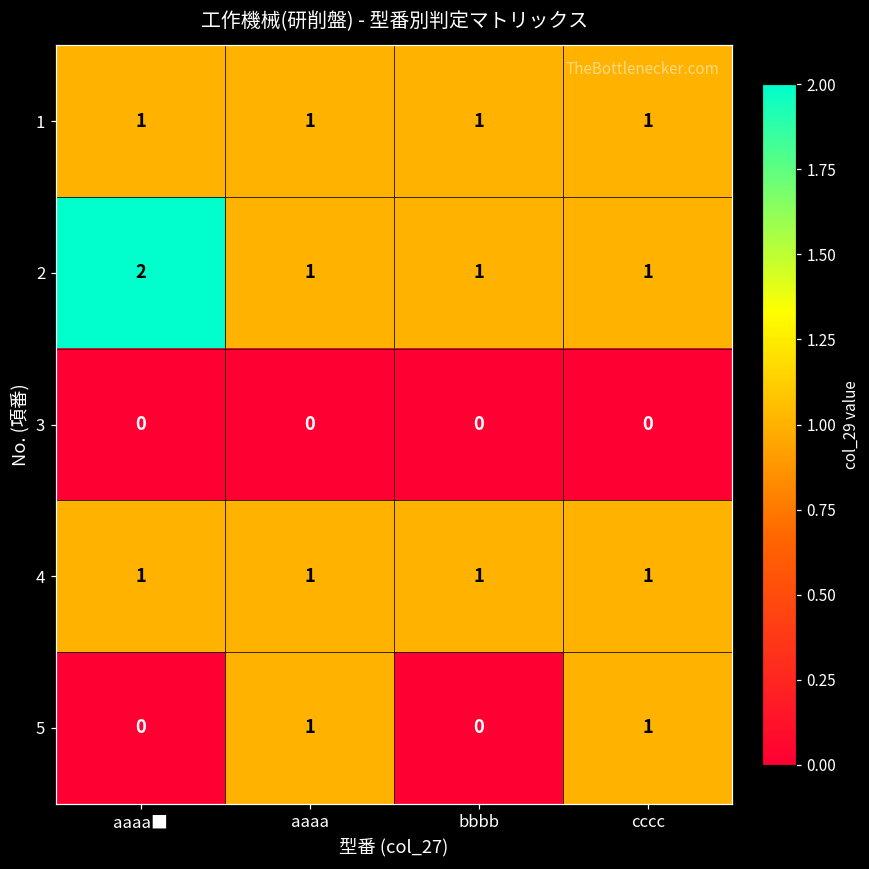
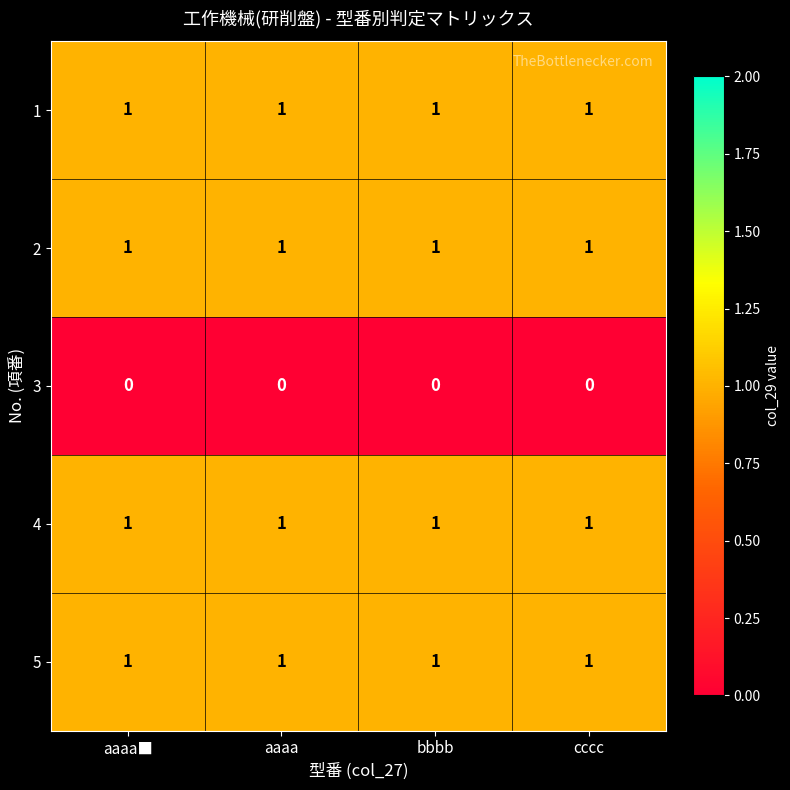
  {
    "1": {
      "aaaa■": 1,
      "aaaa": 1,
      "bbbb": 1
    },
    "2": {
-     "aaaa■": 2,
+     "aaaa■": 1,
      "aaaa": 1,
      "bbbb": 1,
      "cccc": 1
    },
    "3": {
      "aaaa■": 0,
      "aaaa": 0,
      "bbbb": 0,
      "cccc": 0
    },
    "4": {
      "aaaa■": 1,
      "aaaa": 1,
      "bbbb": 1,
      "cccc": 1
    },
    "5": {
-     "aaaa■": 0,
+     "aaaa■": 1,
      "aaaa": 1,
-     "bbbb": 0,
+     "bbbb": 1,
      "cccc": 1
    }
  }
